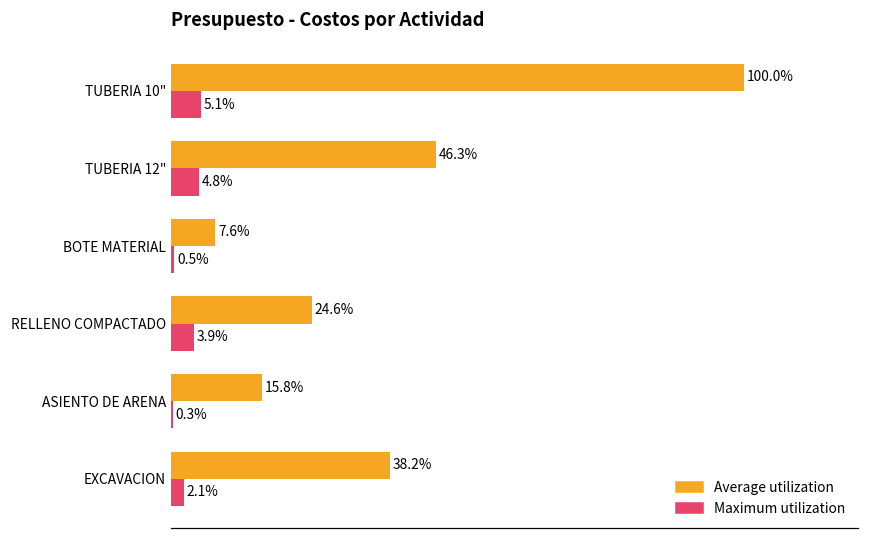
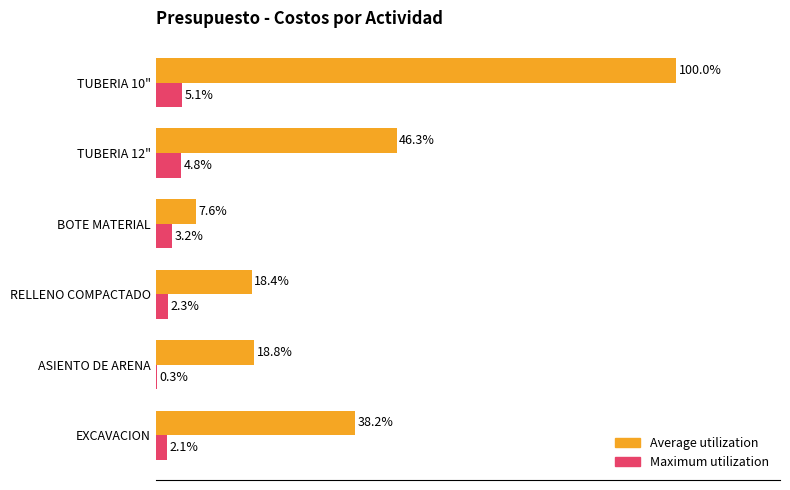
  {
    "Average utilization": {
      "TUBERIA 10\"": "100.0%",
      "TUBERIA 12\"": "46.3%",
      "BOTE MATERIAL": "7.6%",
-     "RELLENO COMPACTADO": "24.6%",
-     "ASIENTO DE ARENA": "15.8%",
+     "RELLENO COMPACTADO": "18.4%",
+     "ASIENTO DE ARENA": "18.8%",
      "EXCAVACION": "38.2%"
    },
    "Maximum utilization": {
      "TUBERIA 10\"": "5.1%",
      "TUBERIA 12\"": "4.8%",
-     "BOTE MATERIAL": "0.5%",
-     "RELLENO COMPACTADO": "3.9%",
+     "BOTE MATERIAL": "3.2%",
+     "RELLENO COMPACTADO": "2.3%",
      "ASIENTO DE ARENA": "0.3%",
      "EXCAVACION": "2.1%"
    }
  }
